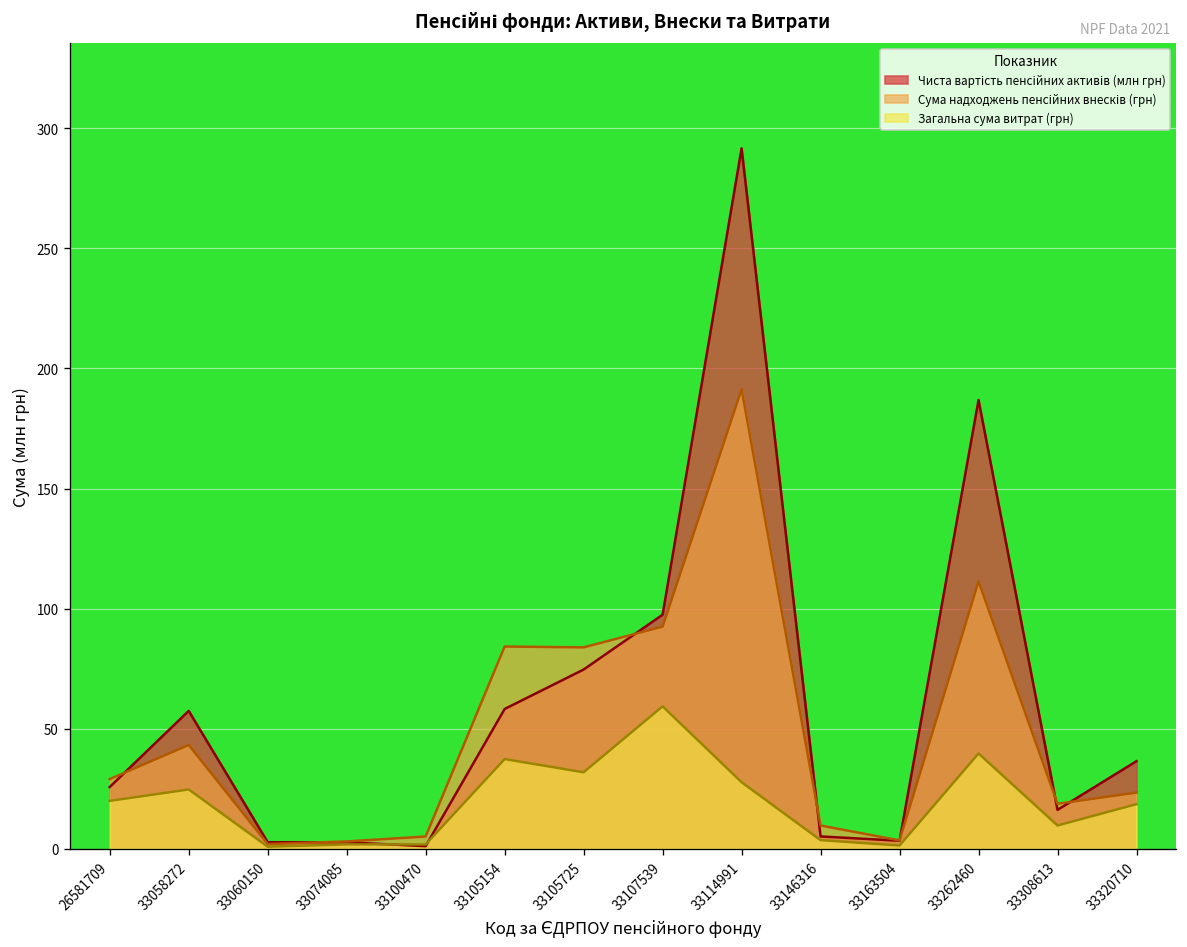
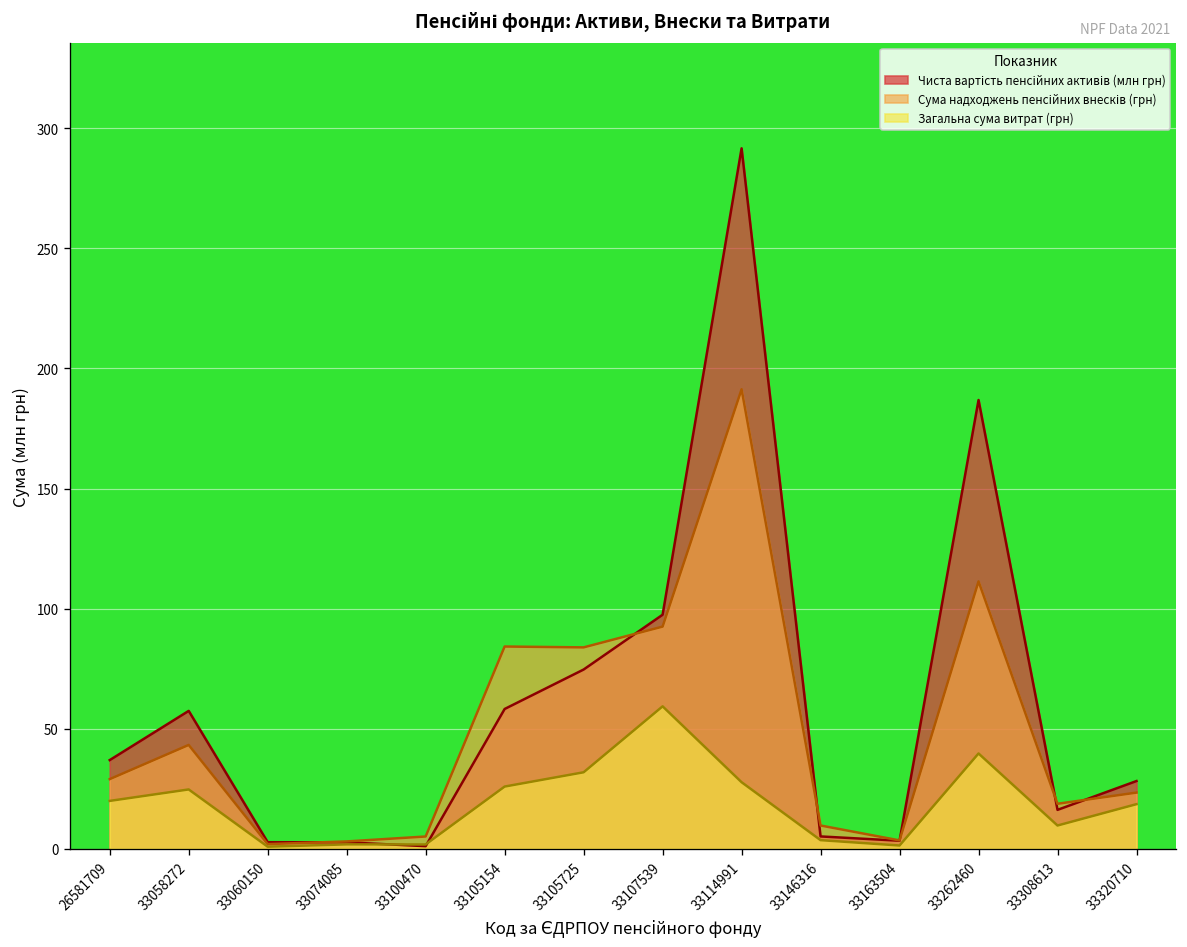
  {
    "Чиста вартість пенсійних активів (млн грн)": {
-     "26581709": 26,
+     "26581709": 37,
      "33058272": 57,
      "33105154": 58,
      "33105725": 75,
      "33107539": 97,
      "33114991": 292,
      "33146316": 5,
      "33262460": 187,
      "33308613": 16,
-     "33320710": 36
+     "33320710": 28
    },
    "Сума надходжень пенсійних внесків (грн)": {
      "26581709": 29,
      "33058272": 43,
      "33100470": 5,
      "33105154": 84,
      "33105725": 84,
      "33107539": 92,
      "33114991": 191,
      "33146316": 10,
      "33262460": 111,
      "33308613": 19,
      "33320710": 23
    },
    "Загальна сума витрат (грн)": {
      "26581709": 20,
      "33058272": 25,
-     "33105154": 37,
+     "33105154": 26,
      "33105725": 32,
      "33107539": 59,
      "33114991": 28,
      "33146316": 4,
      "33163504": 1,
      "33262460": 40,
      "33308613": 10,
      "33320710": 19
    }
  }
